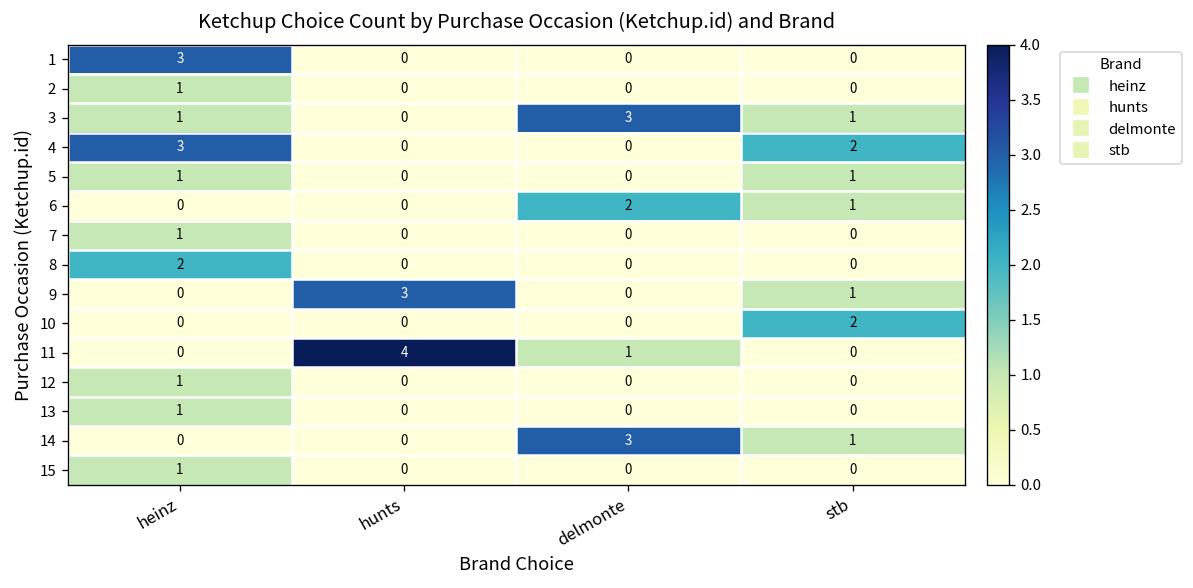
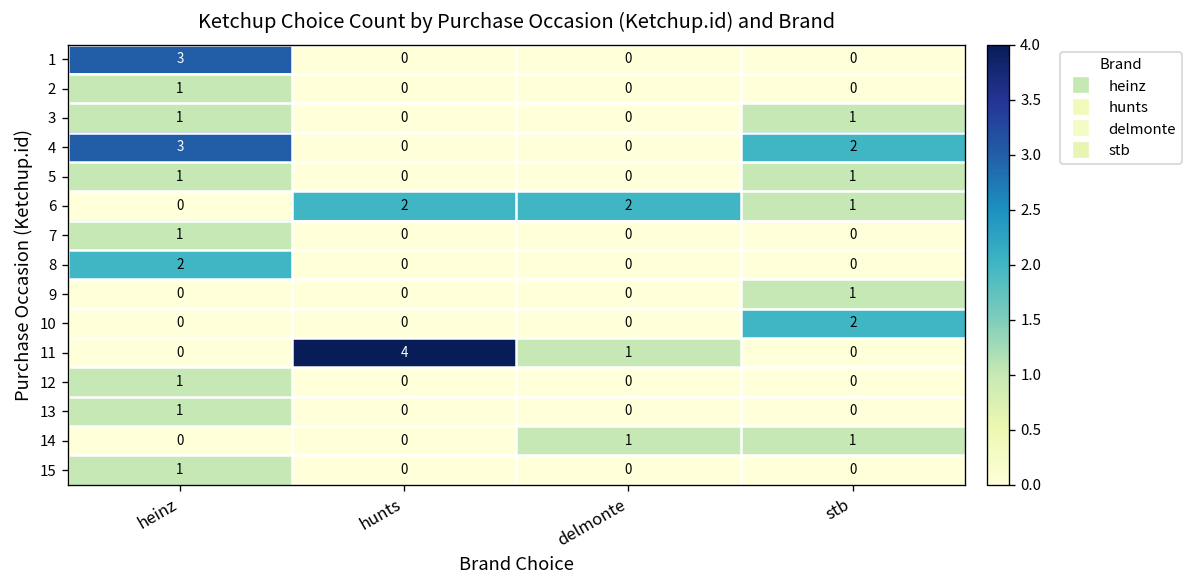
  {
    "1": {
      "heinz": 3,
      "hunts": 0,
      "delmonte": 0,
      "stb": 0
    },
    "2": {
      "heinz": 1,
      "hunts": 0,
      "delmonte": 0,
      "stb": 0
    },
    "3": {
      "heinz": 1,
      "hunts": 0,
-     "delmonte": 3,
+     "delmonte": 0,
      "stb": 1
    },
    "4": {
      "heinz": 3,
      "hunts": 0,
      "delmonte": 0,
      "stb": 2
    },
    "5": {
      "heinz": 1,
      "hunts": 0,
      "delmonte": 0,
      "stb": 1
    },
    "6": {
      "heinz": 0,
-     "hunts": 0,
+     "hunts": 2,
      "delmonte": 2,
      "stb": 1
    },
    "7": {
      "heinz": 1,
      "hunts": 0,
      "delmonte": 0,
      "stb": 0
    },
    "8": {
      "heinz": 2,
      "hunts": 0,
      "delmonte": 0,
      "stb": 0
    },
    "9": {
      "heinz": 0,
-     "hunts": 3,
+     "hunts": 0,
      "delmonte": 0,
      "stb": 1
    },
    "10": {
      "heinz": 0,
      "hunts": 0,
      "delmonte": 0,
      "stb": 2
    },
    "11": {
      "heinz": 0,
      "hunts": 4,
      "delmonte": 1,
      "stb": 0
    },
    "12": {
      "heinz": 1,
      "hunts": 0,
      "delmonte": 0,
      "stb": 0
    },
    "13": {
      "heinz": 1,
      "hunts": 0,
      "delmonte": 0,
      "stb": 0
    },
    "14": {
      "heinz": 0,
      "hunts": 0,
-     "delmonte": 3,
+     "delmonte": 1,
      "stb": 1
    },
    "15": {
      "heinz": 1,
      "hunts": 0,
      "delmonte": 0,
      "stb": 0
    }
  }
